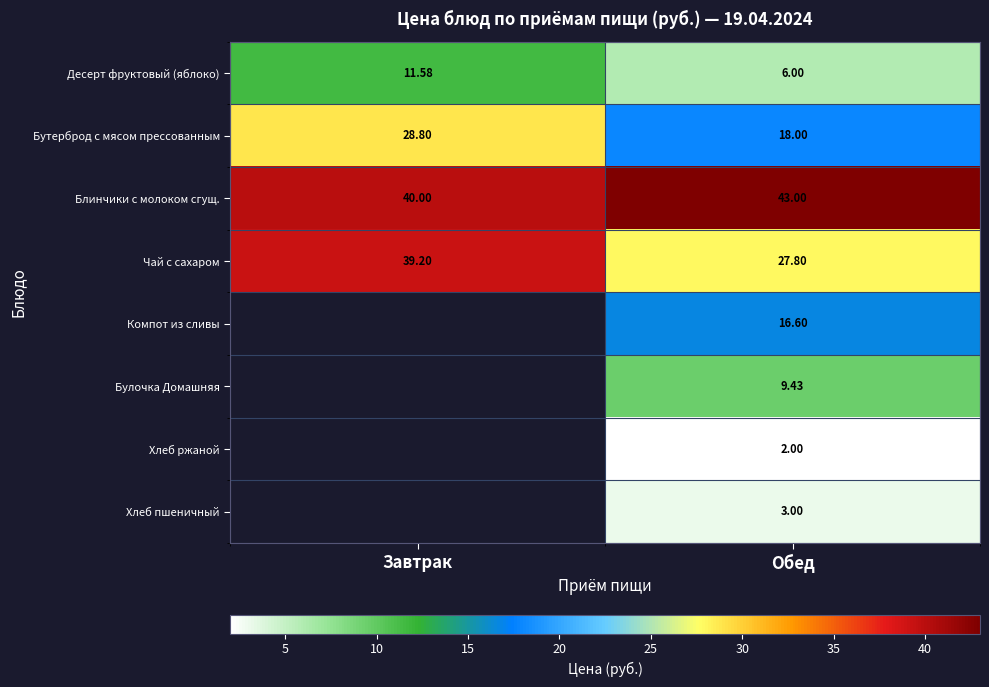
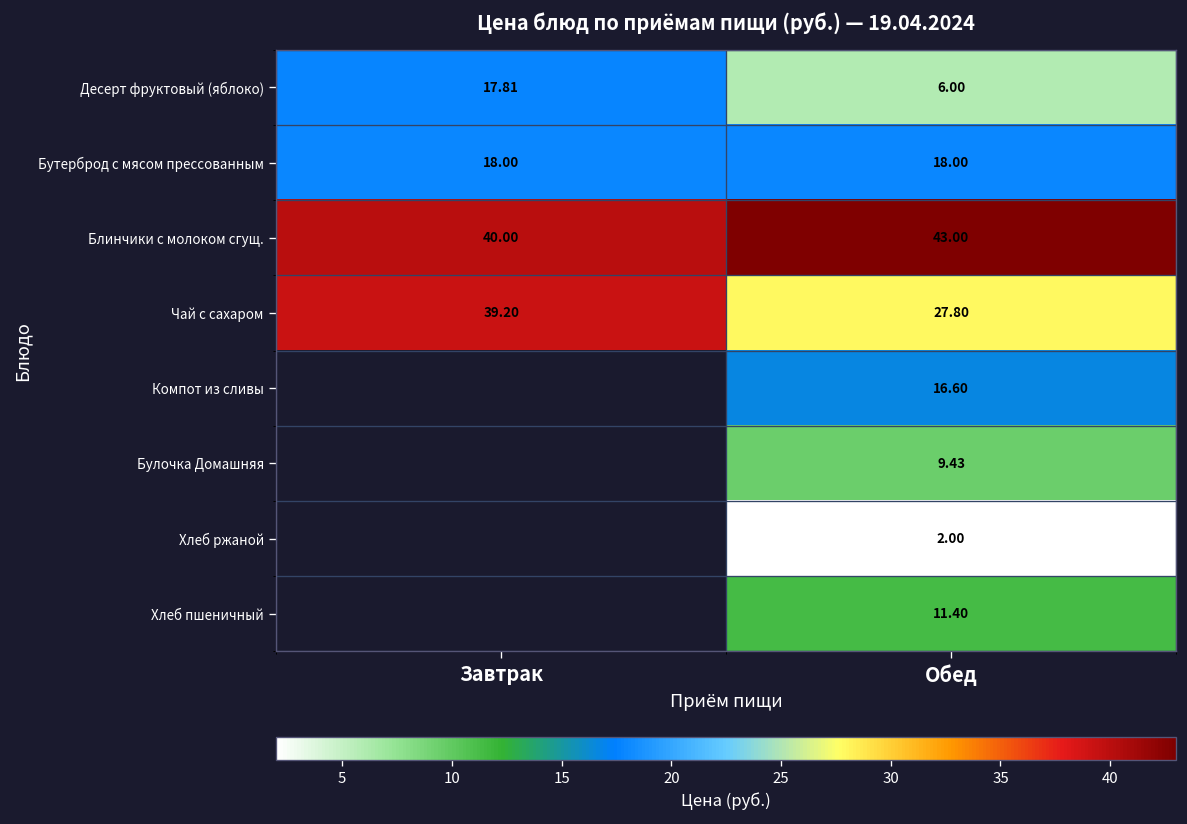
  {
    "Десерт фруктовый (яблоко)": {
-     "Завтрак": 11.58,
+     "Завтрак": 17.81,
      "Обед": 6.00
    },
    "Бутерброд с мясом прессованным": {
-     "Завтрак": 28.80,
+     "Завтрак": 18.00,
      "Обед": 18.00
    },
    "Блинчики с молоком сгущ.": {
      "Завтрак": 40.00,
      "Обед": 43.00
    },
    "Чай с сахаром": {
      "Завтрак": 39.20,
      "Обед": 27.80
    },
    "Компот из сливы": {
      "Обед": 16.60
    },
    "Булочка Домашняя": {
      "Обед": 9.43
    },
    "Хлеб ржаной": {
      "Обед": 2.00
    },
    "Хлеб пшеничный": {
-     "Обед": 3.00
+     "Обед": 11.40
    }
  }
